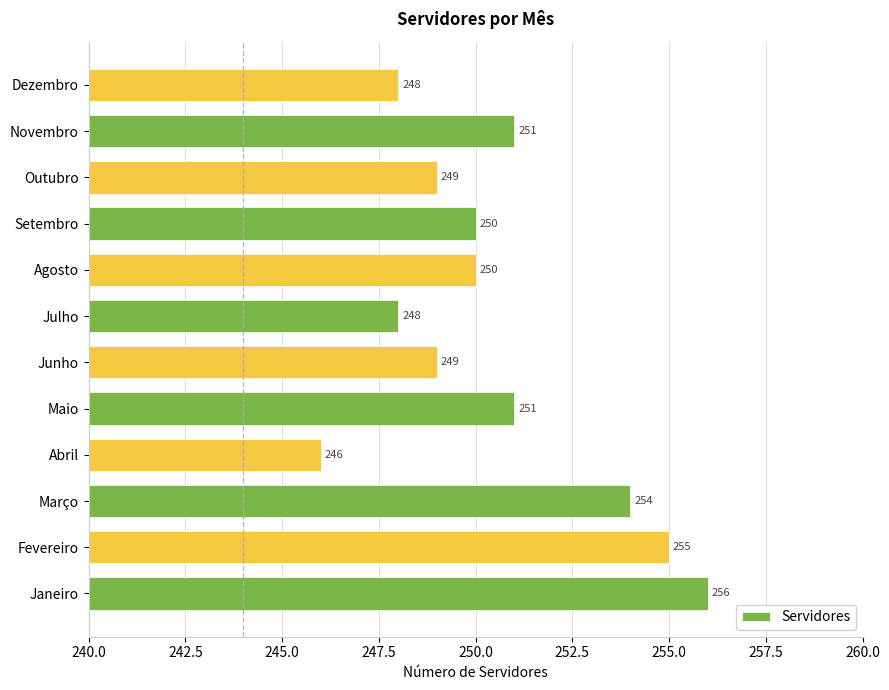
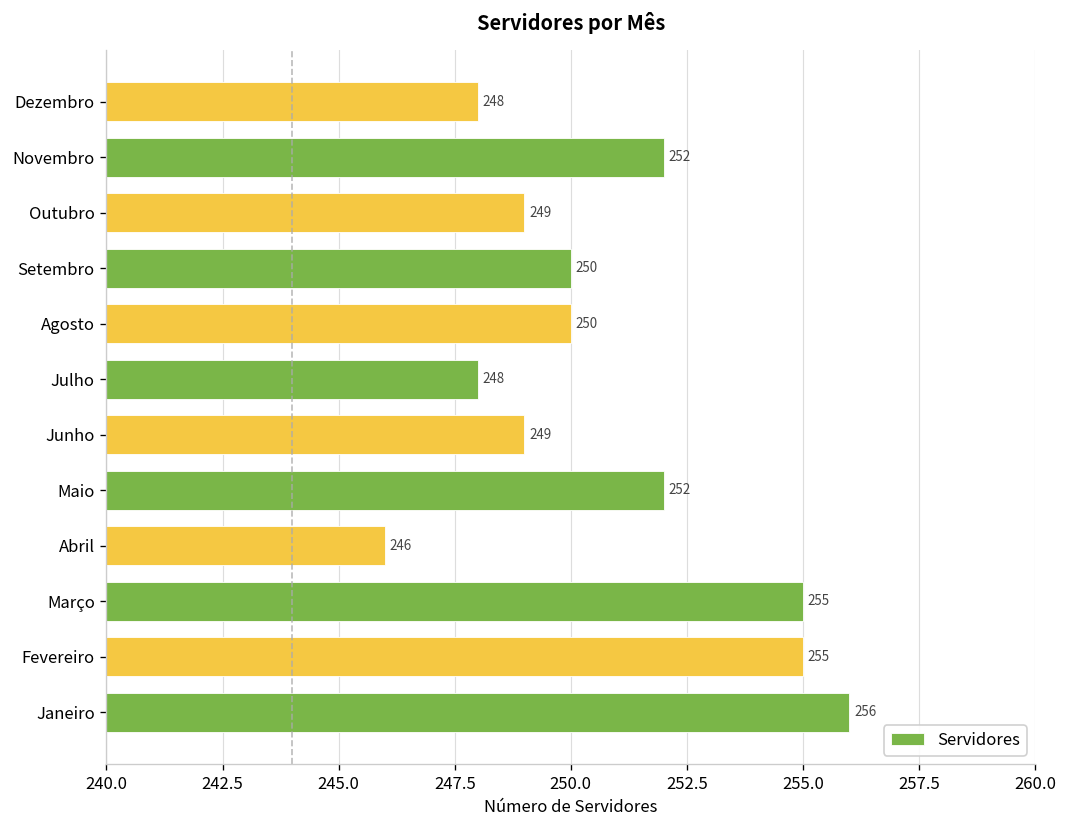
  {
    "Dezembro": 248,
-   "Novembro": 251,
+   "Novembro": 252,
    "Outubro": 249,
    "Setembro": 250,
    "Agosto": 250,
    "Julho": 248,
    "Junho": 249,
-   "Maio": 251,
+   "Maio": 252,
    "Abril": 246,
-   "Março": 254,
+   "Março": 255,
    "Fevereiro": 255,
    "Janeiro": 256
  }
